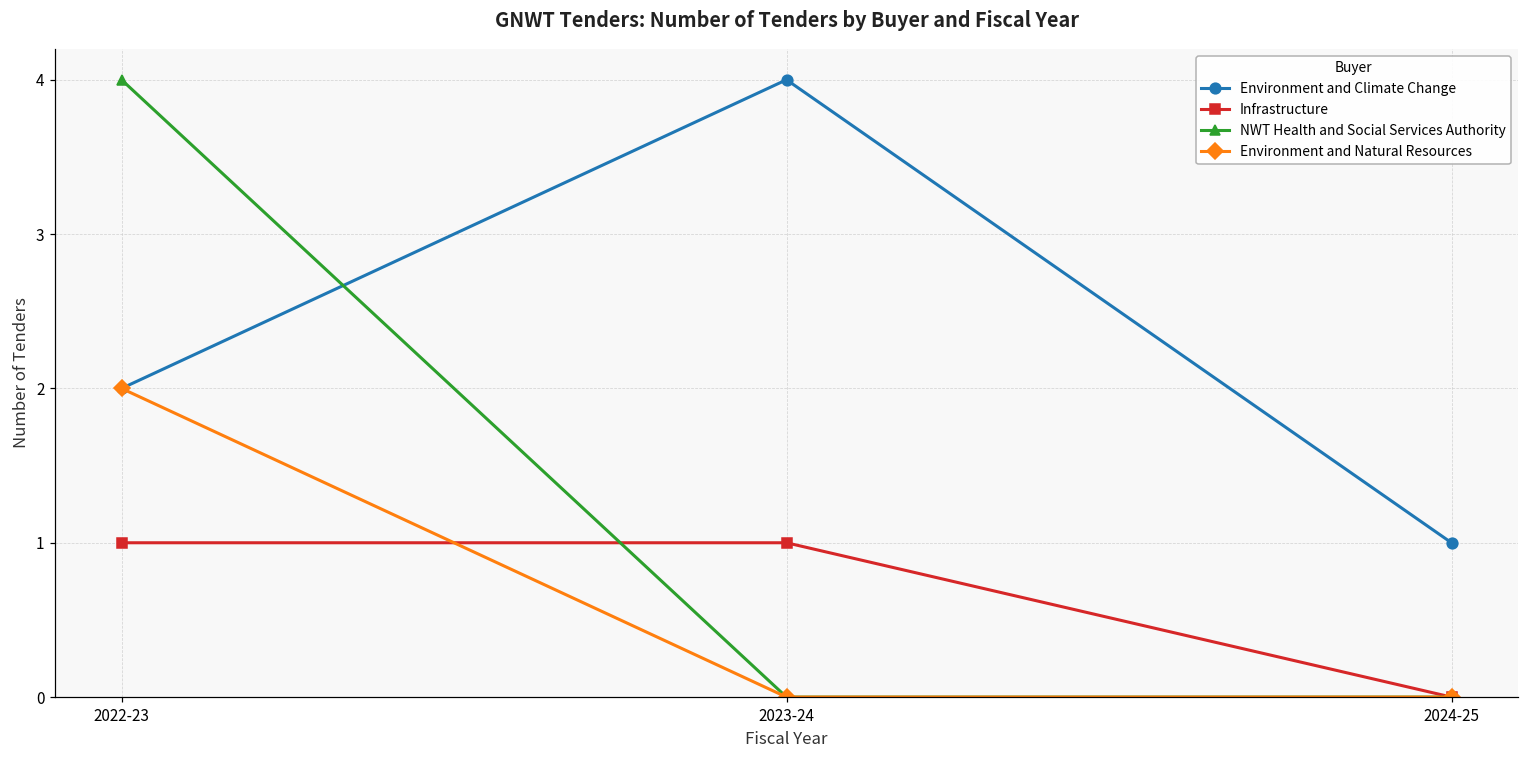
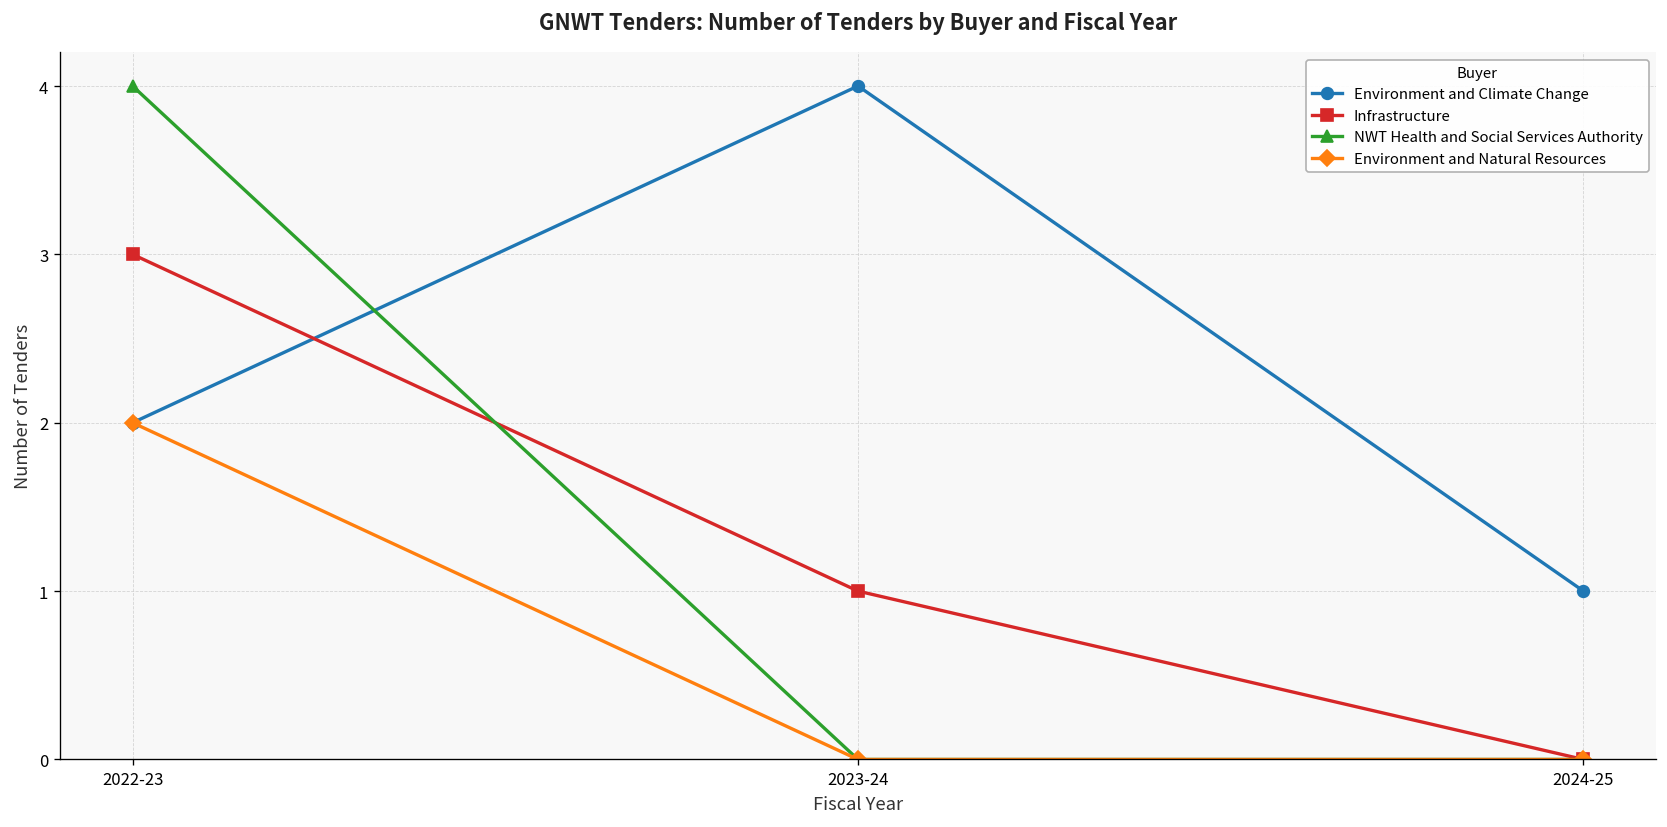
  {
    "Environment and Climate Change": {
      "2023-24": 4,
      "2024-25": 1
    },
    "Infrastructure": {
-     "2022-23": 1,
+     "2022-23": 3,
      "2023-24": 1
    },
    "NWT Health and Social Services Authority": {
      "2022-23": 4
    }
  }
